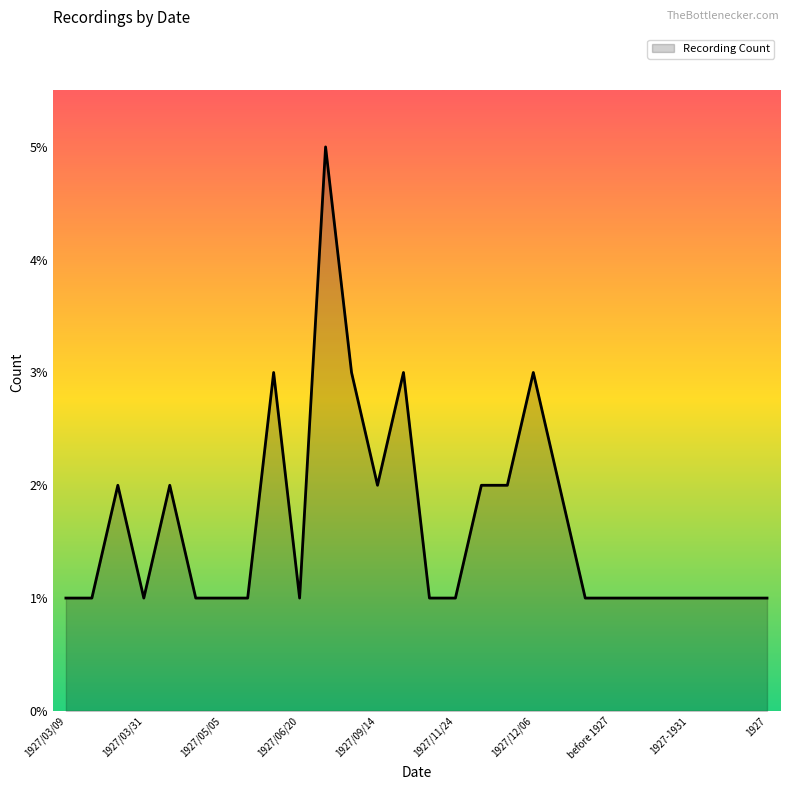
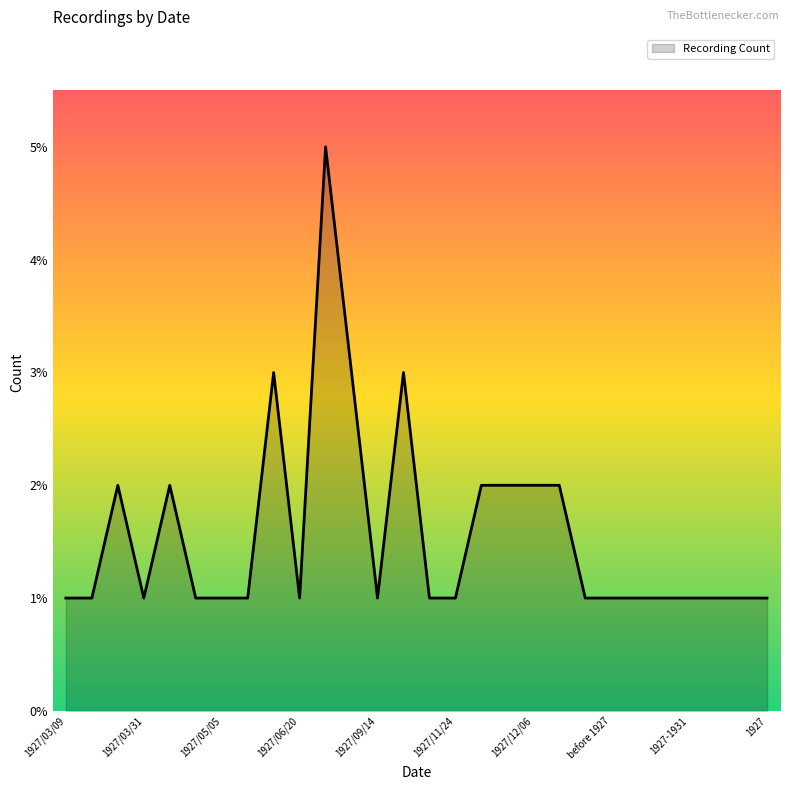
  {
    "1927/03/09": "1%",
    "1927/03/31": "1%",
    "1927/05/05": "1%",
    "1927/06/20": "1%",
-   "1927/09/14": "2%",
+   "1927/09/14": "1%",
    "1927/11/24": "1%",
-   "1927/12/06": "3%",
+   "1927/12/06": "2%",
    "before 1927": "1%",
    "1927-1931": "1%",
    "1927": "1%"
  }
